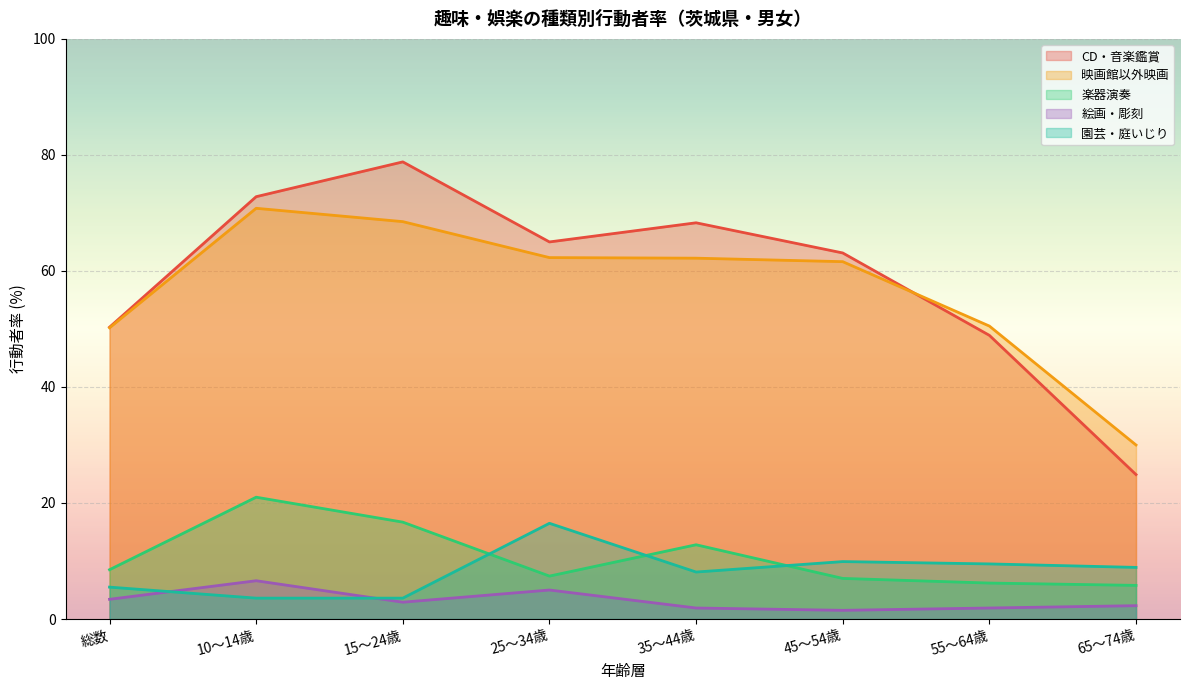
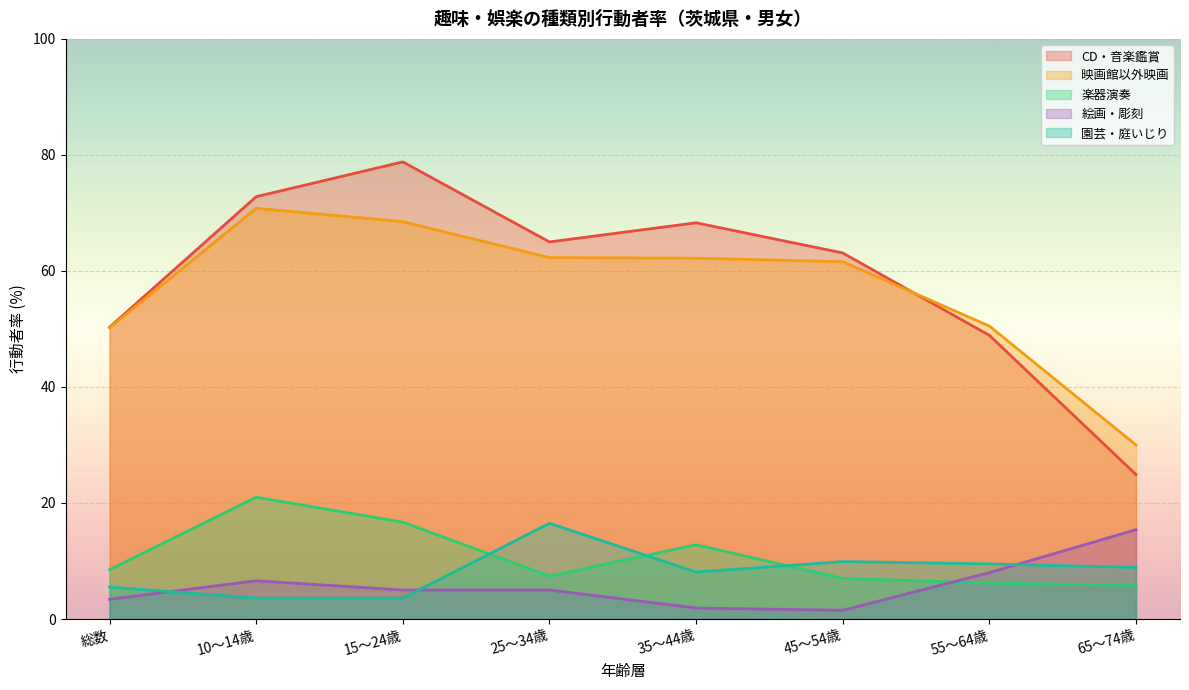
  {
    "絵画・彫刻": {
      "総数": 3,
      "10～14歳": 7,
-     "15～24歳": 3,
+     "15～24歳": 5,
      "25～34歳": 5,
      "35～44歳": 2,
      "45～54歳": 2,
-     "55～64歳": 2,
-     "65～74歳": 2
+     "55～64歳": 8,
+     "65～74歳": 15
    }
  }
